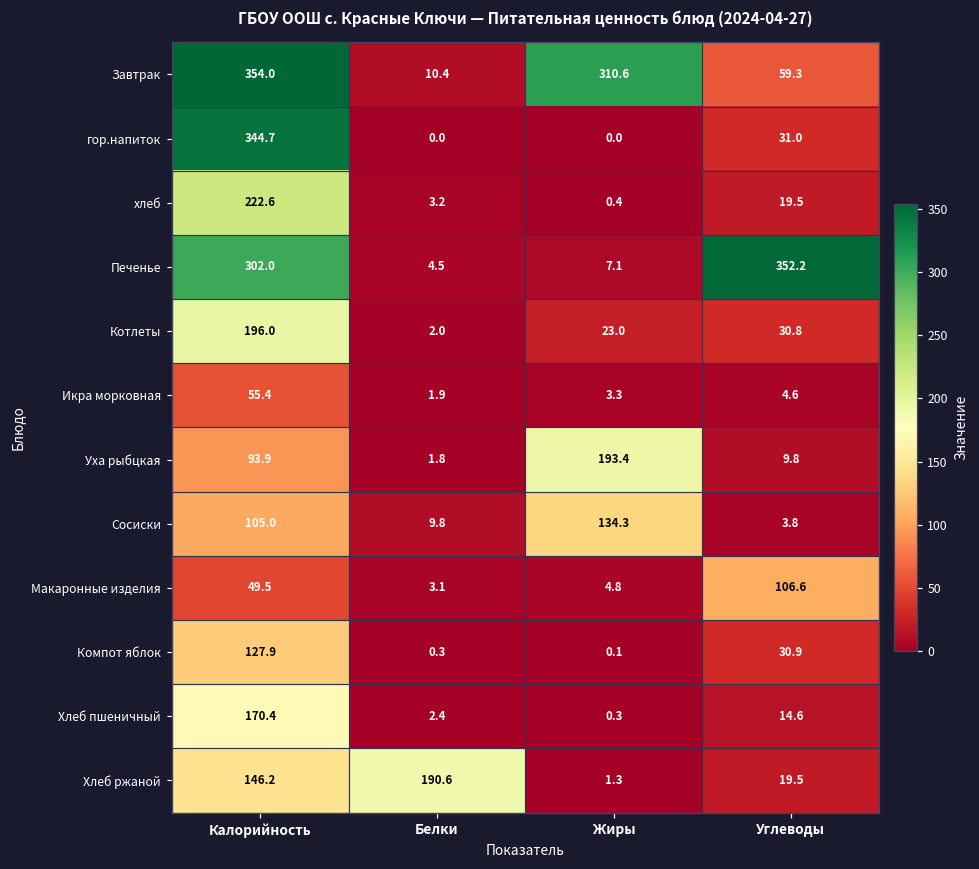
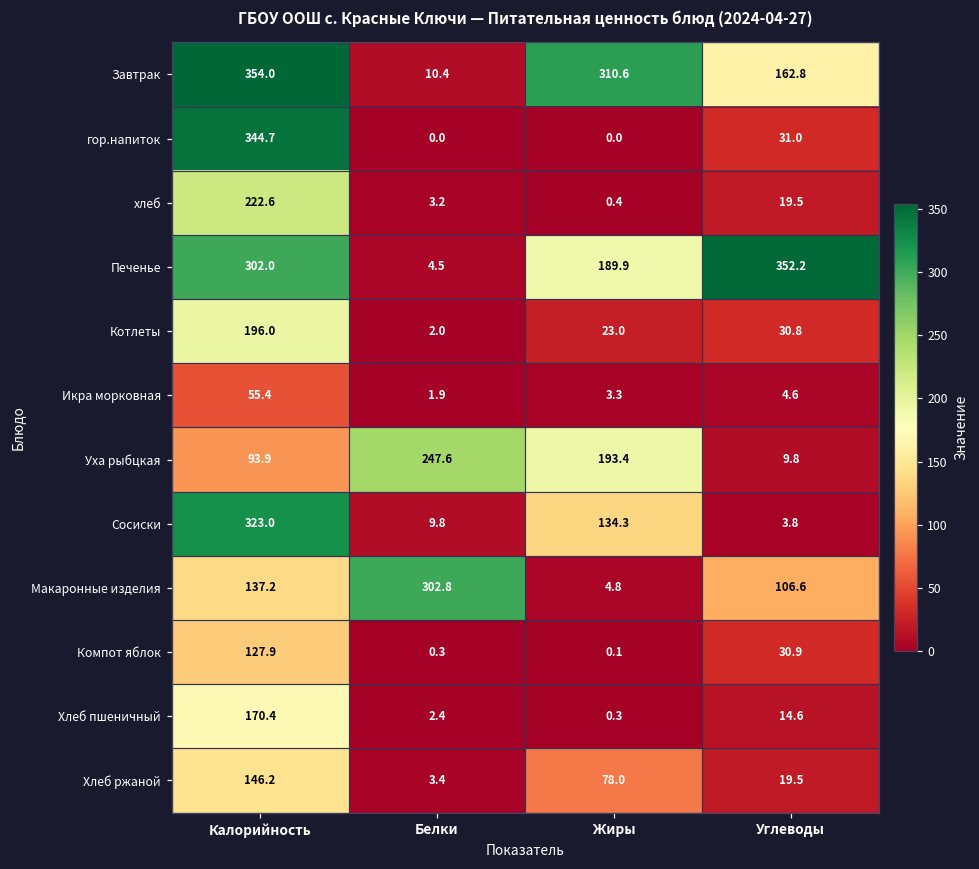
  {
    "Завтрак": {
      "Калорийность": 354.0,
      "Белки": 10.4,
      "Жиры": 310.6,
-     "Углеводы": 59.3
+     "Углеводы": 162.8
    },
    "гор.напиток": {
      "Калорийность": 344.7,
      "Белки": 0.0,
      "Жиры": 0.0,
      "Углеводы": 31.0
    },
    "хлеб": {
      "Калорийность": 222.6,
      "Белки": 3.2,
      "Жиры": 0.4,
      "Углеводы": 19.5
    },
    "Печенье": {
      "Калорийность": 302.0,
      "Белки": 4.5,
-     "Жиры": 7.1,
+     "Жиры": 189.9,
      "Углеводы": 352.2
    },
    "Котлеты": {
      "Калорийность": 196.0,
      "Белки": 2.0,
      "Жиры": 23.0,
      "Углеводы": 30.8
    },
    "Икра морковная": {
      "Калорийность": 55.4,
      "Белки": 1.9,
      "Жиры": 3.3,
      "Углеводы": 4.6
    },
    "Уха рыбцкая": {
      "Калорийность": 93.9,
-     "Белки": 1.8,
+     "Белки": 247.6,
      "Жиры": 193.4,
      "Углеводы": 9.8
    },
    "Сосиски": {
-     "Калорийность": 105.0,
+     "Калорийность": 323.0,
      "Белки": 9.8,
      "Жиры": 134.3,
      "Углеводы": 3.8
    },
    "Макаронные изделия": {
-     "Калорийность": 49.5,
-     "Белки": 3.1,
+     "Калорийность": 137.2,
+     "Белки": 302.8,
      "Жиры": 4.8,
      "Углеводы": 106.6
    },
    "Компот яблок": {
      "Калорийность": 127.9,
      "Белки": 0.3,
      "Жиры": 0.1,
      "Углеводы": 30.9
    },
    "Хлеб пшеничный": {
      "Калорийность": 170.4,
      "Белки": 2.4,
      "Жиры": 0.3,
      "Углеводы": 14.6
    },
    "Хлеб ржаной": {
      "Калорийность": 146.2,
-     "Белки": 190.6,
-     "Жиры": 1.3,
+     "Белки": 3.4,
+     "Жиры": 78.0,
      "Углеводы": 19.5
    }
  }
